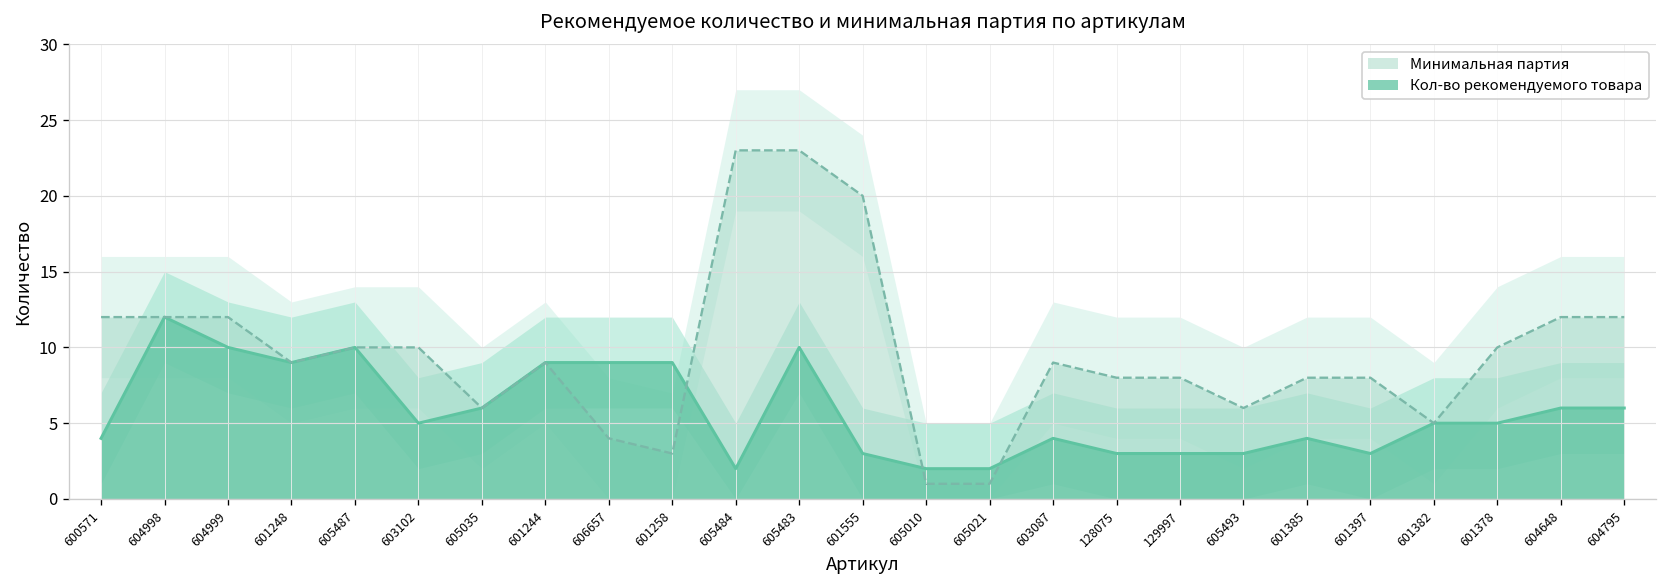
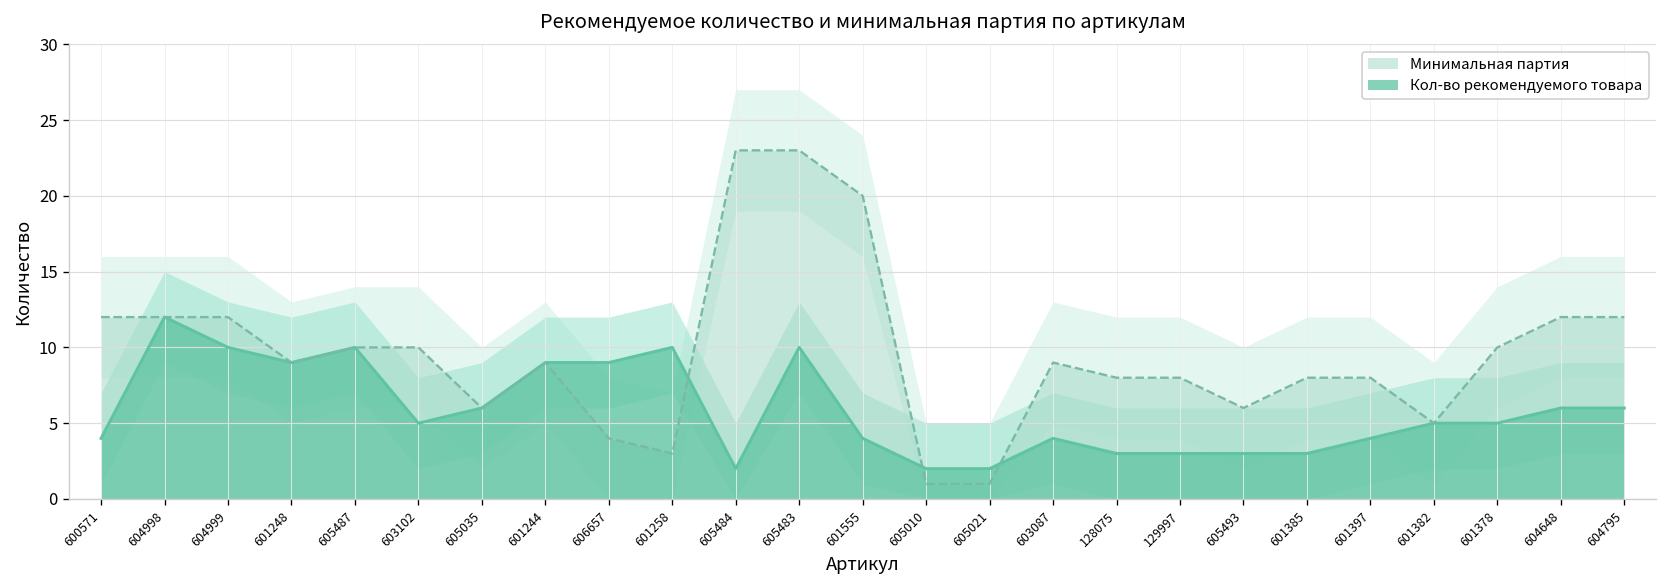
  {
    "Кол-во рекомендуемого товара": {
      "600571": 4,
      "604999": 10,
      "603102": 5,
      "606657": 9,
-     "601258": 9,
+     "601258": 10,
      "605484": 2,
      "605483": 10,
-     "601555": 3,
+     "601555": 4,
      "605010": 2,
      "605021": 2,
      "603087": 4,
      "128075": 3,
      "129997": 3,
      "605493": 3,
-     "601385": 4,
-     "601397": 3,
+     "601385": 3,
+     "601397": 4,
      "601378": 5,
      "604648": 6,
      "604795": 6
    }
  }
